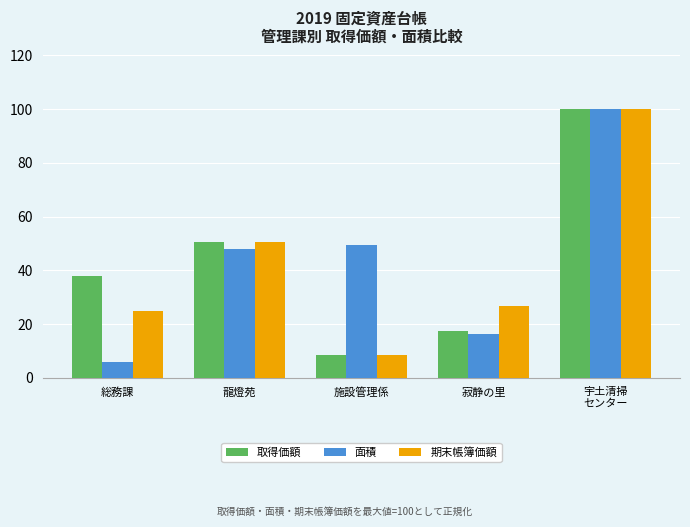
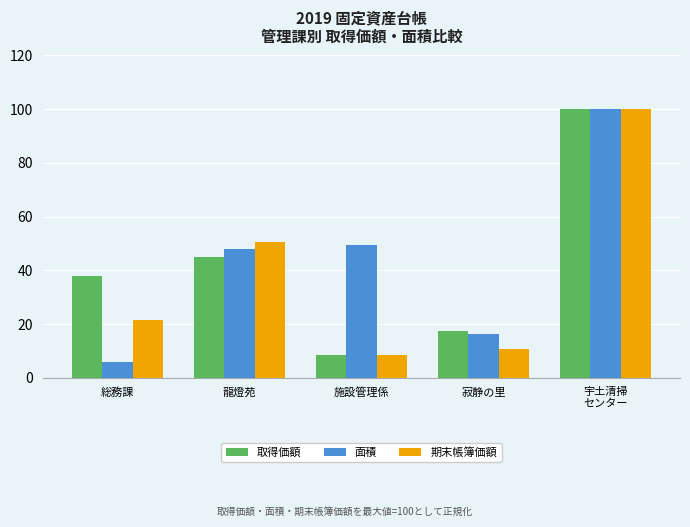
  {
    "取得価額": {
      "総務課": 38,
-     "龍燈苑": 51,
+     "龍燈苑": 45,
      "施設管理係": 8,
      "寂静の里": 18,
      "宇土清掃 センター": 100
    },
    "面積": {
      "総務課": 6,
      "龍燈苑": 48,
      "施設管理係": 49,
      "寂静の里": 16,
      "宇土清掃 センター": 100
    },
    "期末帳簿価額": {
-     "総務課": 25,
+     "総務課": 22,
      "龍燈苑": 51,
      "施設管理係": 8,
-     "寂静の里": 27,
+     "寂静の里": 11,
      "宇土清掃 センター": 100
    }
  }
